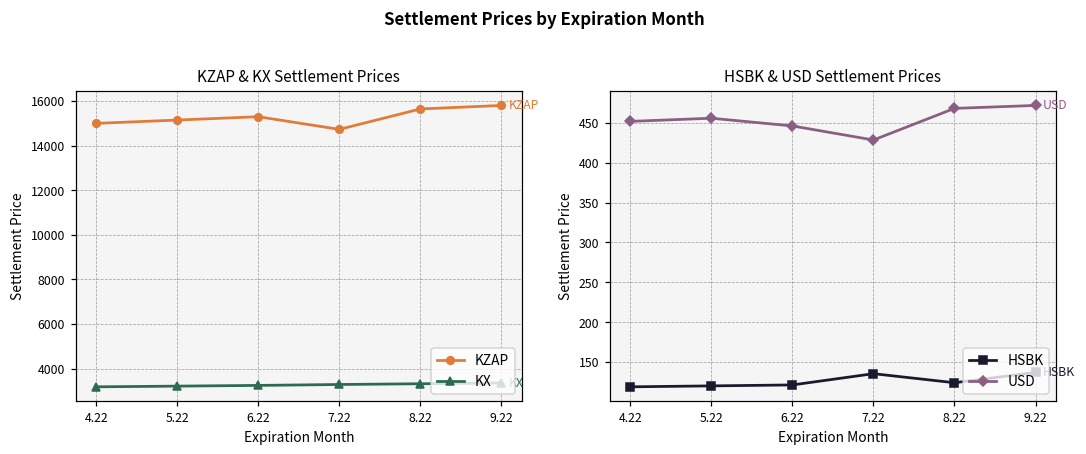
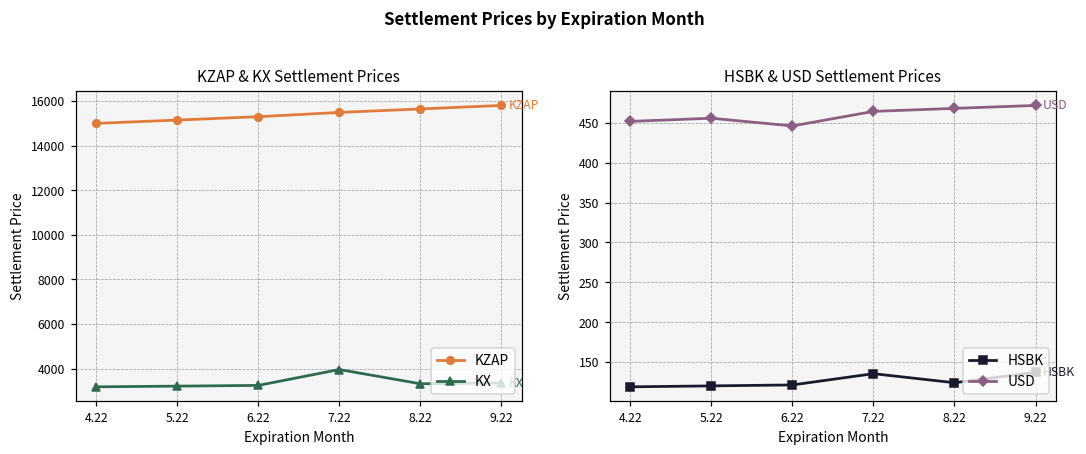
  {
    "KZAP & KX Settlement Prices": {
      "KZAP": {
        "4.22": 15000,
        "5.22": 15100,
        "6.22": 15300,
-       "7.22": 14700,
+       "7.22": 15500,
        "8.22": 15600,
        "9.22": 15800
      },
      "KX": {
        "4.22": 3200,
        "5.22": 3200,
        "6.22": 3300,
-       "7.22": 3300,
+       "7.22": 4000,
        "8.22": 3300
      }
    },
    "HSBK & USD Settlement Prices": {
      "HSBK": {
        "4.22": 120,
        "5.22": 120,
        "6.22": 120,
        "7.22": 140,
        "8.22": 120
      },
      "USD": {
        "4.22": 450,
        "5.22": 460,
        "6.22": 450,
-       "7.22": 430,
+       "7.22": 460,
        "8.22": 470,
        "9.22": 470
      }
    }
  }
